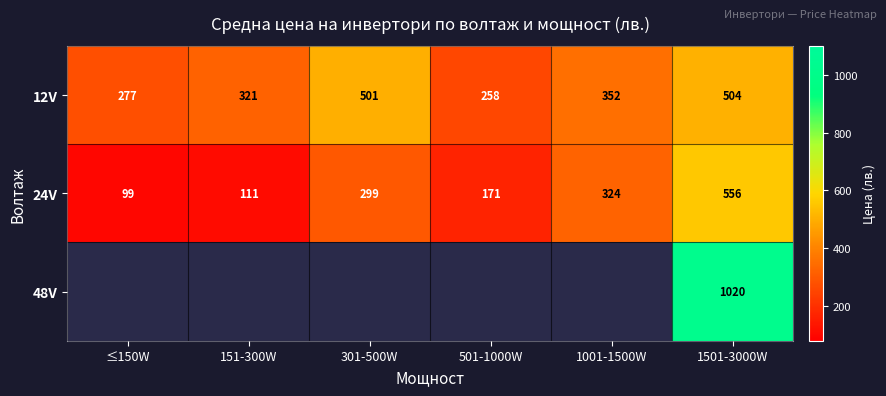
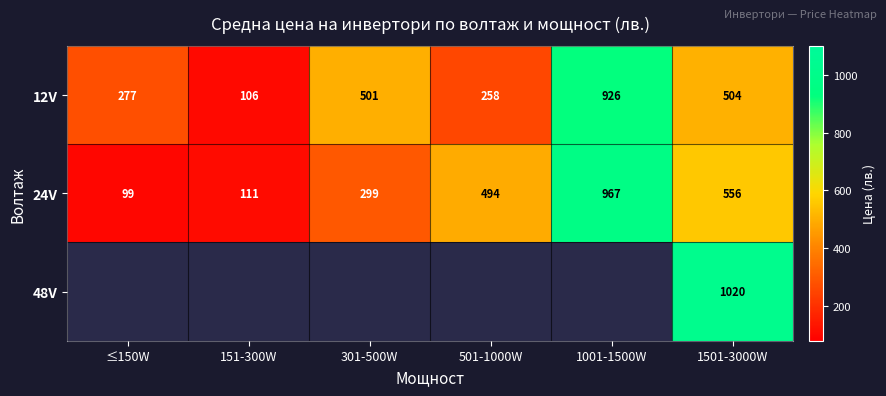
  {
    "12V": {
      "≤150W": 277,
-     "151-300W": 321,
+     "151-300W": 106,
      "301-500W": 501,
      "501-1000W": 258,
-     "1001-1500W": 352,
+     "1001-1500W": 926,
      "1501-3000W": 504
    },
    "24V": {
      "≤150W": 99,
      "151-300W": 111,
      "301-500W": 299,
-     "501-1000W": 171,
-     "1001-1500W": 324,
+     "501-1000W": 494,
+     "1001-1500W": 967,
      "1501-3000W": 556
    },
    "48V": {
      "1501-3000W": 1020
    }
  }
